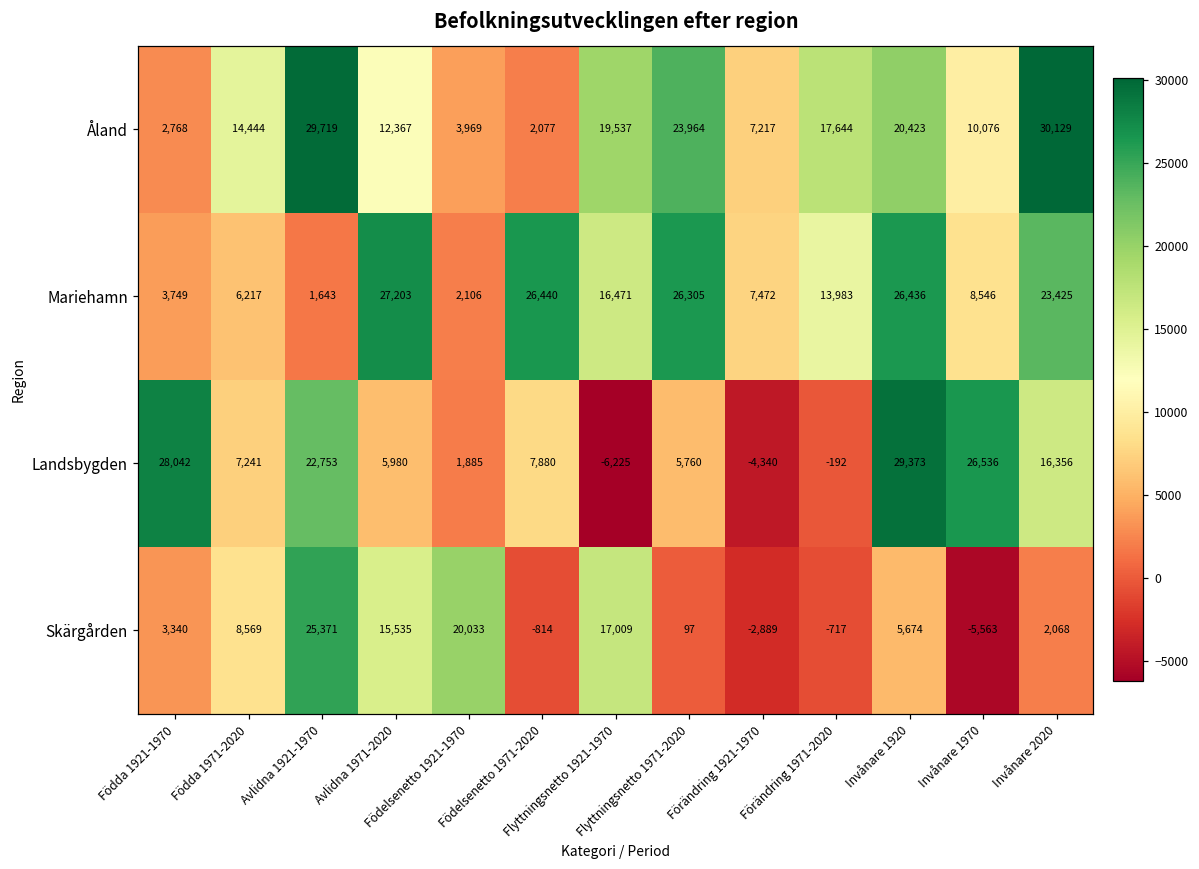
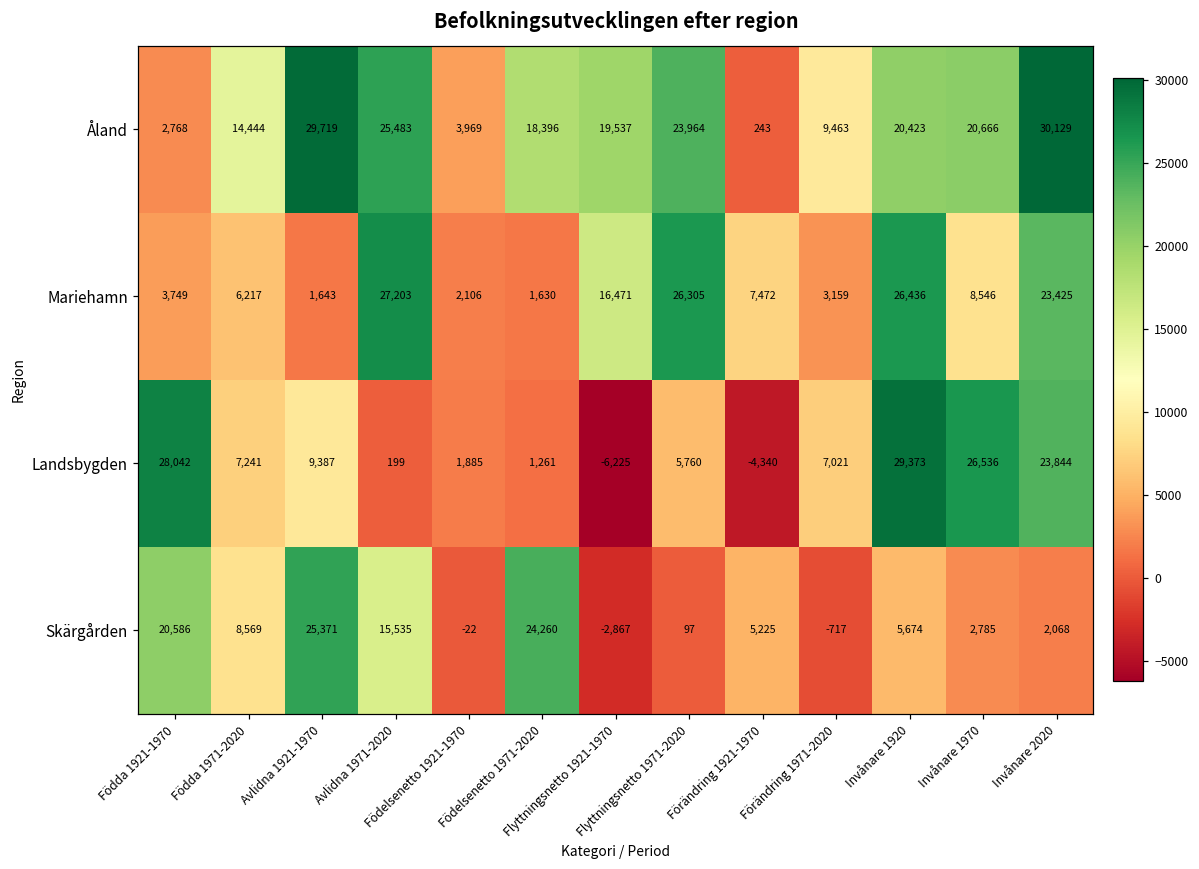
  {
    "Åland": {
      "Födda 1921-1970": "2,768",
      "Födda 1971-2020": "14,444",
      "Avlidna 1921-1970": "29,719",
-     "Avlidna 1971-2020": "12,367",
+     "Avlidna 1971-2020": "25,483",
      "Födelsenetto 1921-1970": "3,969",
-     "Födelsenetto 1971-2020": "2,077",
+     "Födelsenetto 1971-2020": "18,396",
      "Flyttningsnetto 1921-1970": "19,537",
      "Flyttningsnetto 1971-2020": "23,964",
-     "Förändring 1921-1970": "7,217",
-     "Förändring 1971-2020": "17,644",
+     "Förändring 1921-1970": "243",
+     "Förändring 1971-2020": "9,463",
      "Invånare 1920": "20,423",
-     "Invånare 1970": "10,076",
+     "Invånare 1970": "20,666",
      "Invånare 2020": "30,129"
    },
    "Mariehamn": {
      "Födda 1921-1970": "3,749",
      "Födda 1971-2020": "6,217",
      "Avlidna 1921-1970": "1,643",
      "Avlidna 1971-2020": "27,203",
      "Födelsenetto 1921-1970": "2,106",
-     "Födelsenetto 1971-2020": "26,440",
+     "Födelsenetto 1971-2020": "1,630",
      "Flyttningsnetto 1921-1970": "16,471",
      "Flyttningsnetto 1971-2020": "26,305",
      "Förändring 1921-1970": "7,472",
-     "Förändring 1971-2020": "13,983",
+     "Förändring 1971-2020": "3,159",
      "Invånare 1920": "26,436",
      "Invånare 1970": "8,546",
      "Invånare 2020": "23,425"
    },
    "Landsbygden": {
      "Födda 1921-1970": "28,042",
      "Födda 1971-2020": "7,241",
-     "Avlidna 1921-1970": "22,753",
-     "Avlidna 1971-2020": "5,980",
+     "Avlidna 1921-1970": "9,387",
+     "Avlidna 1971-2020": "199",
      "Födelsenetto 1921-1970": "1,885",
-     "Födelsenetto 1971-2020": "7,880",
+     "Födelsenetto 1971-2020": "1,261",
      "Flyttningsnetto 1921-1970": "-6,225",
      "Flyttningsnetto 1971-2020": "5,760",
      "Förändring 1921-1970": "-4,340",
-     "Förändring 1971-2020": "-192",
+     "Förändring 1971-2020": "7,021",
      "Invånare 1920": "29,373",
      "Invånare 1970": "26,536",
-     "Invånare 2020": "16,356"
+     "Invånare 2020": "23,844"
    },
    "Skärgården": {
-     "Födda 1921-1970": "3,340",
+     "Födda 1921-1970": "20,586",
      "Födda 1971-2020": "8,569",
      "Avlidna 1921-1970": "25,371",
      "Avlidna 1971-2020": "15,535",
-     "Födelsenetto 1921-1970": "20,033",
-     "Födelsenetto 1971-2020": "-814",
-     "Flyttningsnetto 1921-1970": "17,009",
+     "Födelsenetto 1921-1970": "-22",
+     "Födelsenetto 1971-2020": "24,260",
+     "Flyttningsnetto 1921-1970": "-2,867",
      "Flyttningsnetto 1971-2020": "97",
-     "Förändring 1921-1970": "-2,889",
+     "Förändring 1921-1970": "5,225",
      "Förändring 1971-2020": "-717",
      "Invånare 1920": "5,674",
-     "Invånare 1970": "-5,563",
+     "Invånare 1970": "2,785",
      "Invånare 2020": "2,068"
    }
  }
